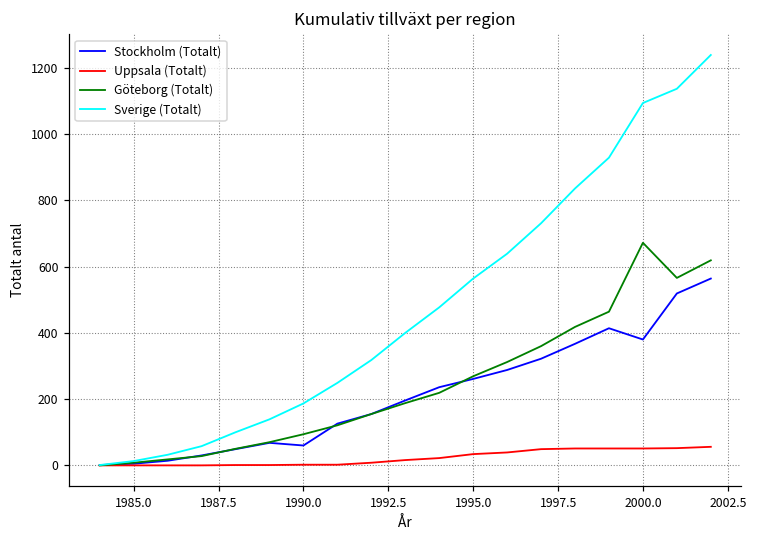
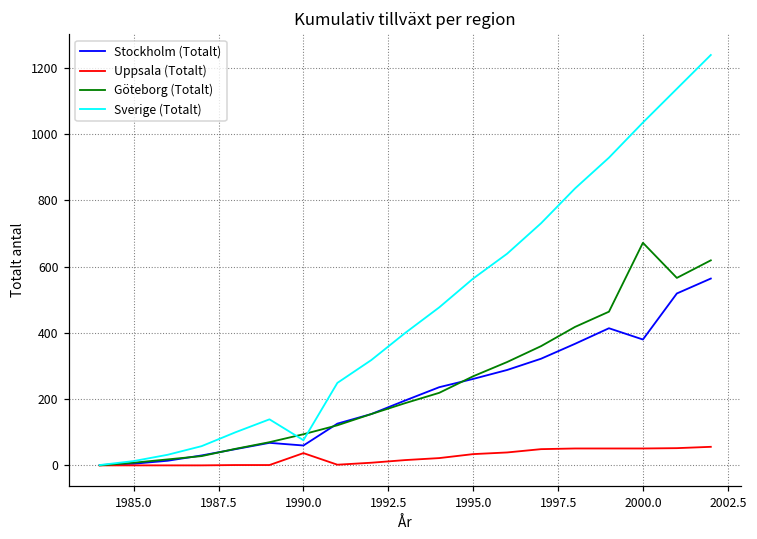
  {
    "Stockholm (Totalt)": {
      "1990.0": 60,
      "2000.0": 380
    },
    "Uppsala (Totalt)": {
-     "1990.0": 0,
+     "1990.0": 40,
      "1995.0": 30,
      "2000.0": 50
    },
    "Göteborg (Totalt)": {
      "1990.0": 90,
      "2000.0": 670
    },
    "Sverige (Totalt)": {
-     "1990.0": 190,
+     "1990.0": 80,
      "1995.0": 560,
-     "2000.0": 1090
+     "2000.0": 1040
    }
  }
